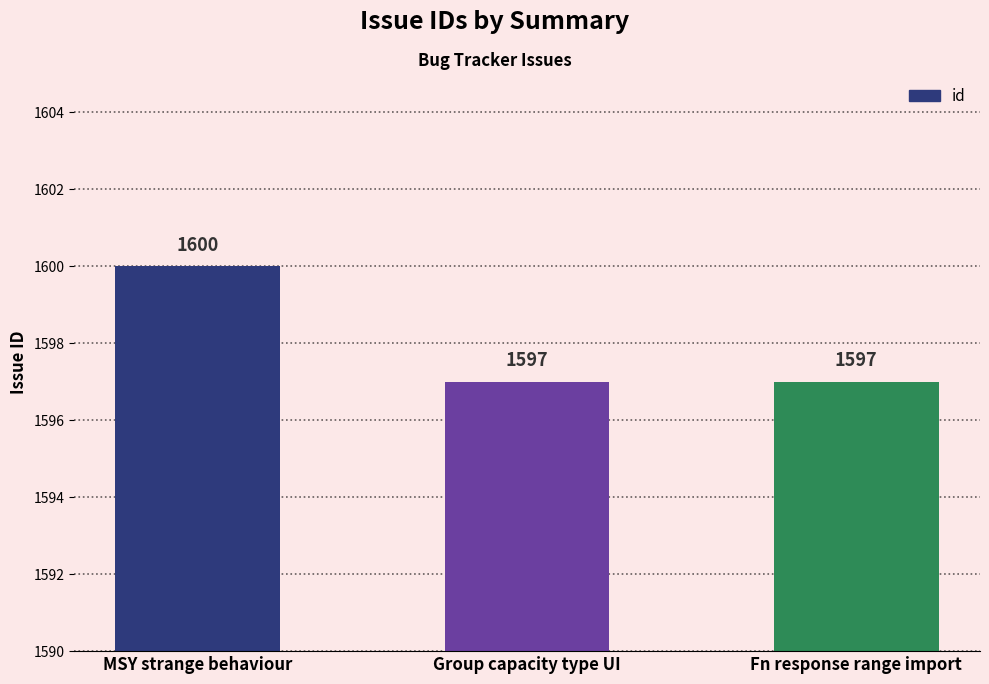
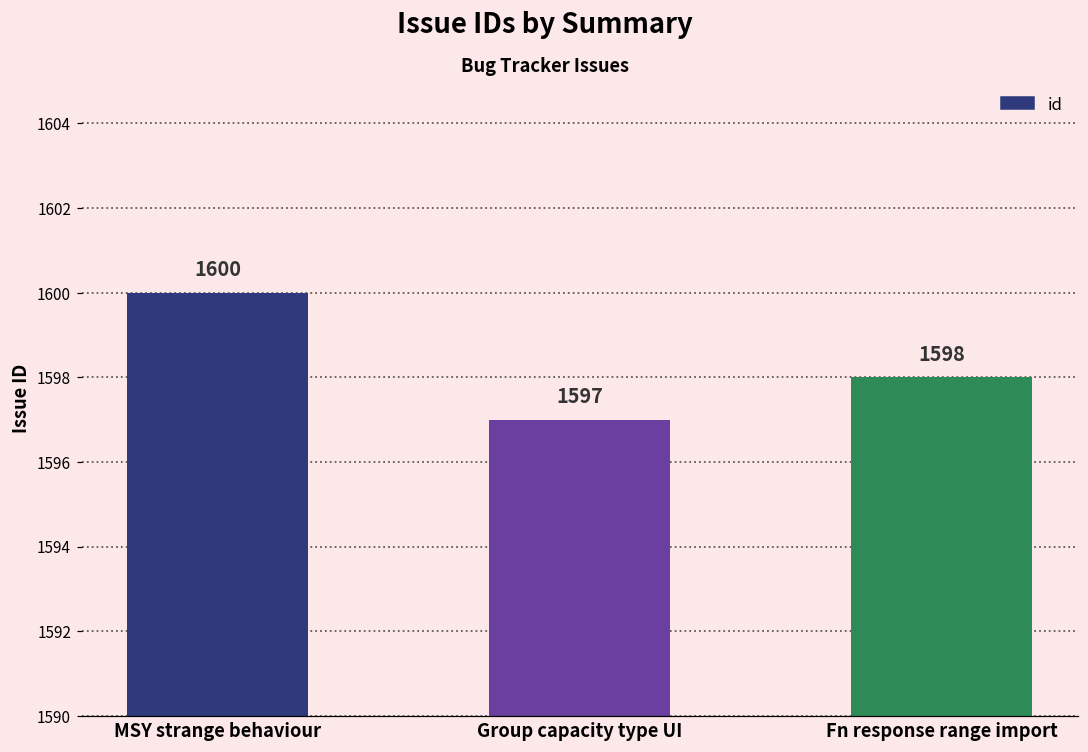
  {
    "MSY strange behaviour": 1600,
    "Group capacity type UI": 1597,
-   "Fn response range import": 1597
+   "Fn response range import": 1598
  }
